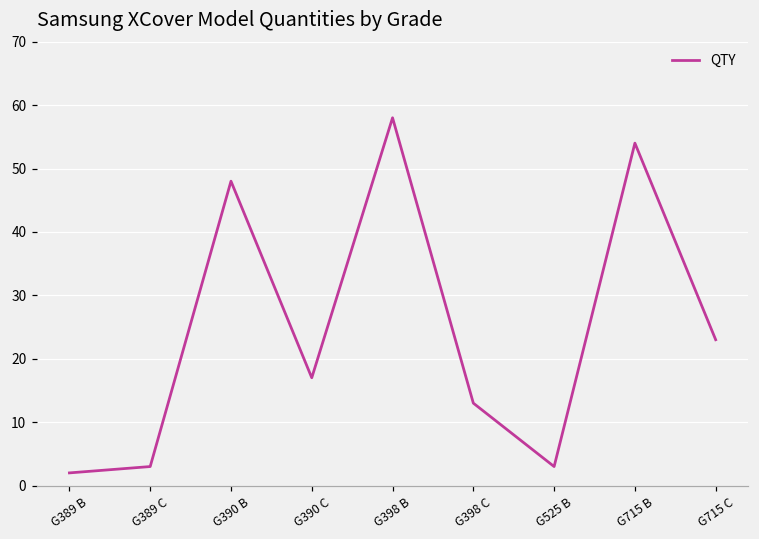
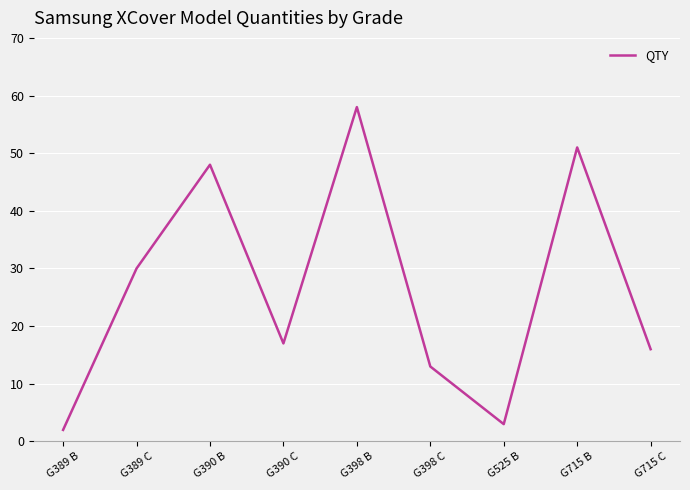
  {
    "G389 B": 2,
-   "G389 C": 3,
+   "G389 C": 30,
    "G390 B": 48,
    "G390 C": 17,
    "G398 B": 58,
    "G398 C": 13,
    "G525 B": 3,
-   "G715 B": 54,
-   "G715 C": 23
+   "G715 B": 51,
+   "G715 C": 16
  }
